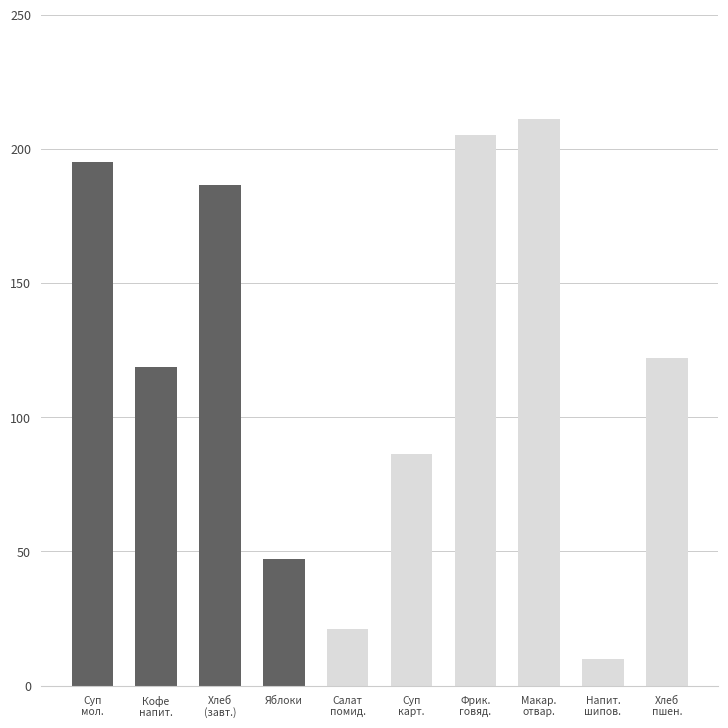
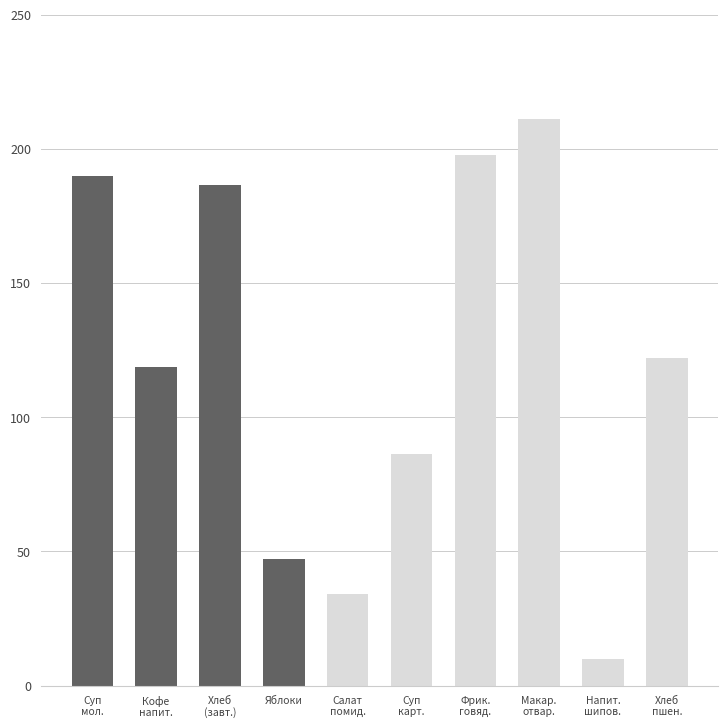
  {
-   "Суп мол.": 195,
+   "Суп мол.": 190,
    "Кофе напит.": 119,
    "Хлеб (завт.)": 187,
    "Яблоки": 47,
-   "Салат помид.": 21,
+   "Салат помид.": 34,
    "Суп карт.": 86,
-   "Фрик. говяд.": 205,
+   "Фрик. говяд.": 198,
    "Макар. отвар.": 211,
    "Напит. шипов.": 10,
    "Хлеб пшен.": 122
  }
